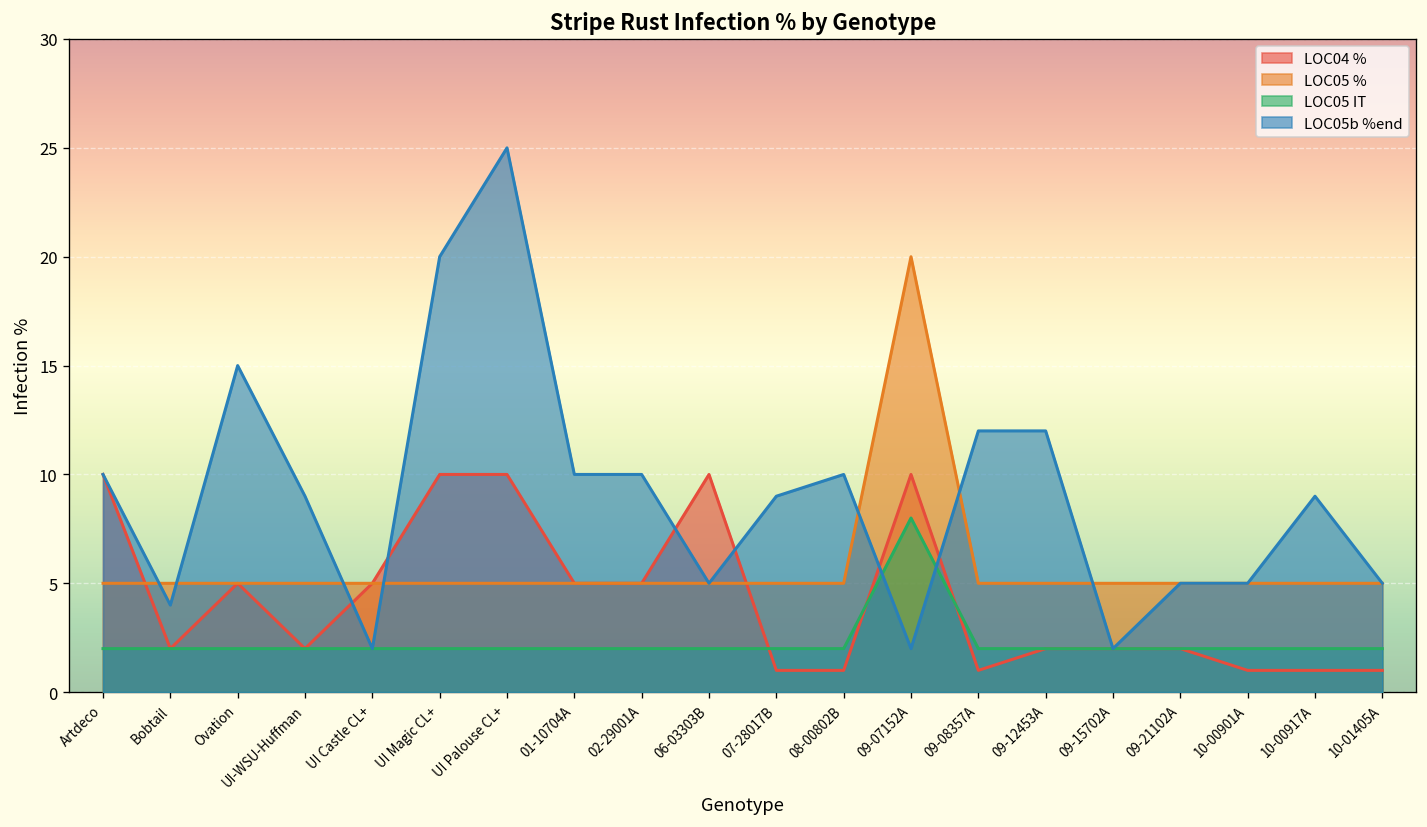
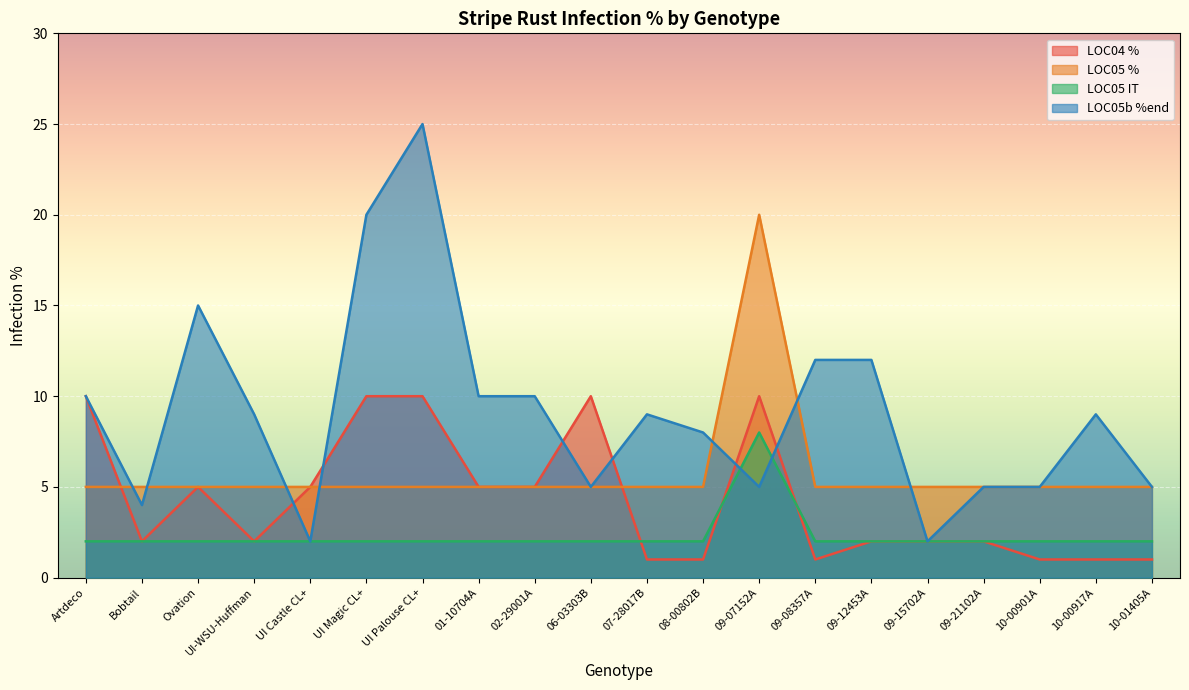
  {
    "LOC05 IT": {
      "Artdeco": 2,
      "Ovation": 2,
      "UI Magic CL+": 2,
      "UI Palouse CL+": 2,
      "01-10704A": 2,
      "02-29001A": 2,
      "06-03303B": 2,
      "07-28017B": 2,
      "08-00802B": 2,
      "09-07152A": 8,
      "09-08357A": 2,
      "10-00901A": 2,
      "10-00917A": 2,
      "10-01405A": 2
    },
    "LOC05b %end": {
      "Bobtail": 4,
      "Ovation": 15,
      "UI-WSU-Huffman": 9,
      "UI Magic CL+": 20,
      "UI Palouse CL+": 25,
      "01-10704A": 10,
      "02-29001A": 10,
      "07-28017B": 9,
-     "08-00802B": 10,
-     "09-07152A": 2,
+     "08-00802B": 8,
+     "09-07152A": 5,
      "09-08357A": 12,
      "09-12453A": 12,
      "10-00917A": 9
    }
  }
